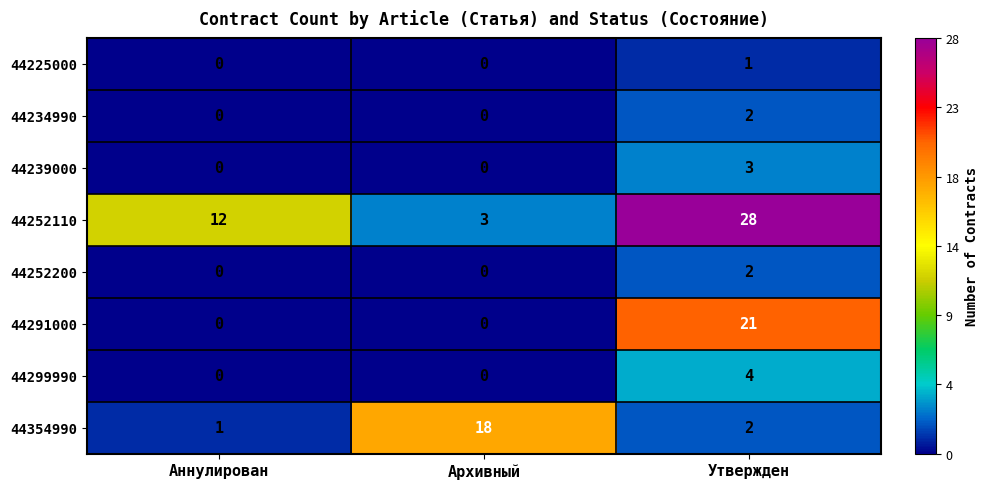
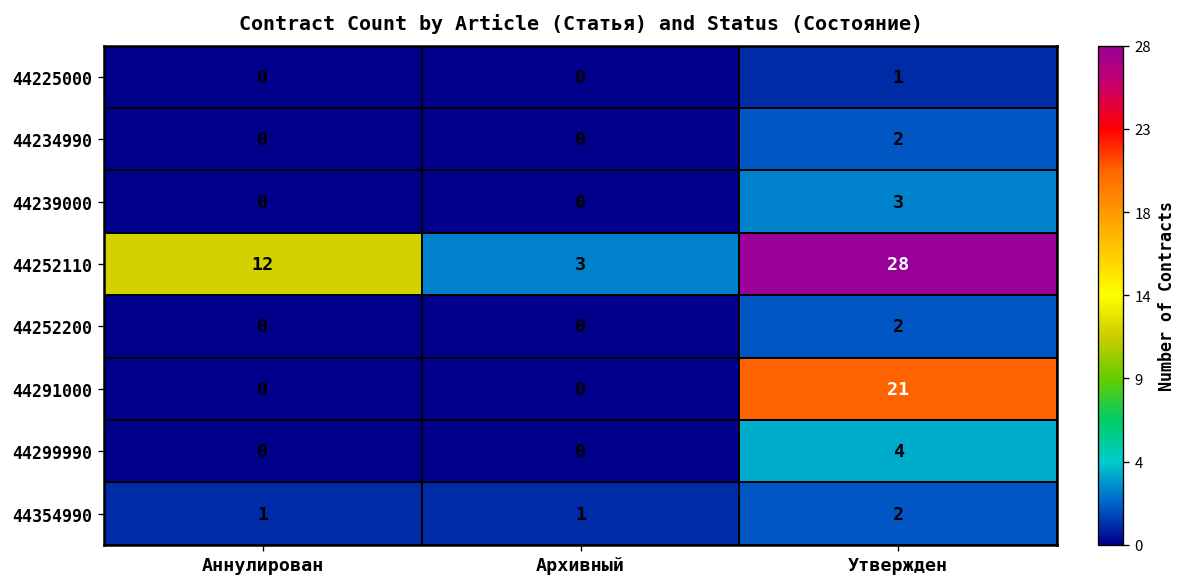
  {
    "44225000": {
      "Аннулирован": 0,
      "Архивный": 0,
      "Утвержден": 1
    },
    "44234990": {
      "Аннулирован": 0,
      "Архивный": 0,
      "Утвержден": 2
    },
    "44239000": {
      "Аннулирован": 0,
      "Архивный": 0,
      "Утвержден": 3
    },
    "44252110": {
      "Аннулирован": 12,
      "Архивный": 3,
      "Утвержден": 28
    },
    "44252200": {
      "Аннулирован": 0,
      "Архивный": 0,
      "Утвержден": 2
    },
    "44291000": {
      "Аннулирован": 0,
      "Архивный": 0,
      "Утвержден": 21
    },
    "44299990": {
      "Аннулирован": 0,
      "Архивный": 0,
      "Утвержден": 4
    },
    "44354990": {
      "Аннулирован": 1,
-     "Архивный": 18,
+     "Архивный": 1,
      "Утвержден": 2
    }
  }
